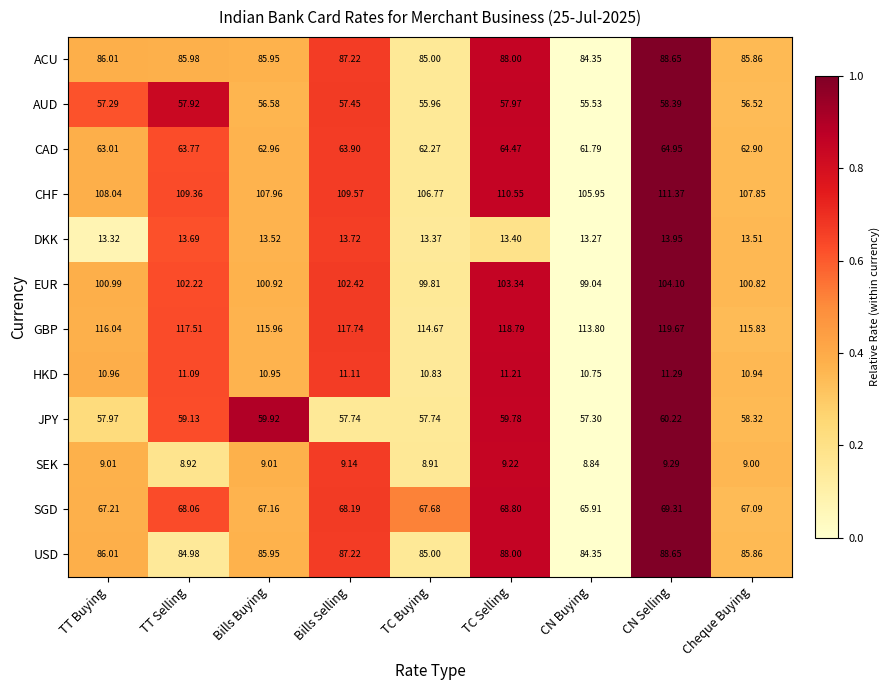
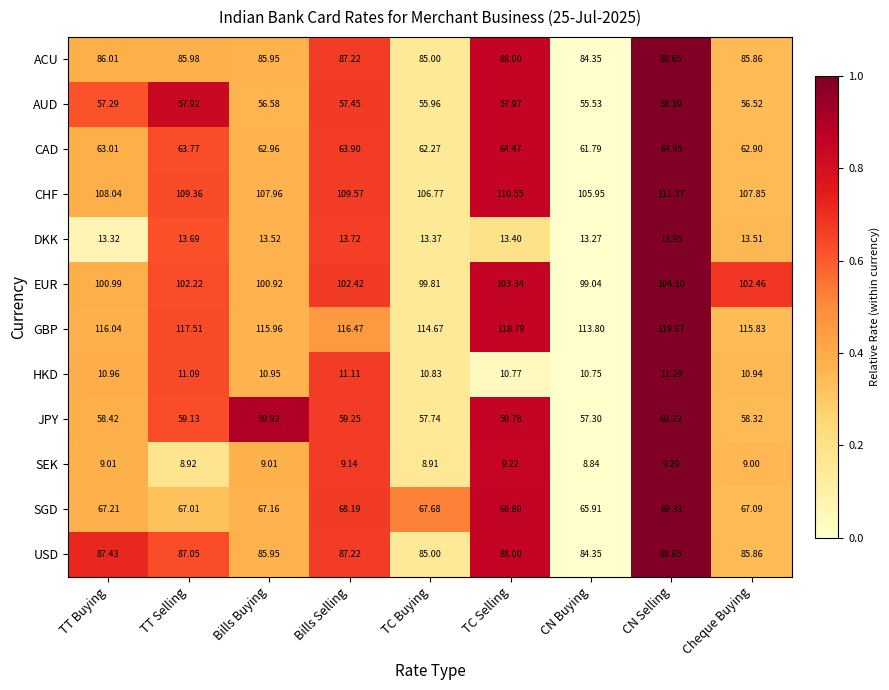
  {
    "ACU": {
      "TT Buying": 86.01,
      "TT Selling": 85.98,
      "Bills Buying": 85.95,
      "Bills Selling": 87.22,
      "TC Buying": 85.00,
      "TC Selling": 88.00,
      "CN Buying": 84.35,
      "CN Selling": 88.65,
      "Cheque Buying": 85.86
    },
    "AUD": {
      "TT Buying": 57.29,
      "TT Selling": 57.92,
      "Bills Buying": 56.58,
      "Bills Selling": 57.45,
      "TC Buying": 55.96,
      "TC Selling": 57.97,
      "CN Buying": 55.53,
      "CN Selling": 58.39,
      "Cheque Buying": 56.52
    },
    "CAD": {
      "TT Buying": 63.01,
      "TT Selling": 63.77,
      "Bills Buying": 62.96,
      "Bills Selling": 63.90,
      "TC Buying": 62.27,
      "TC Selling": 64.47,
      "CN Buying": 61.79,
      "CN Selling": 64.95,
      "Cheque Buying": 62.90
    },
    "CHF": {
      "TT Buying": 108.04,
      "TT Selling": 109.36,
      "Bills Buying": 107.96,
      "Bills Selling": 109.57,
      "TC Buying": 106.77,
      "TC Selling": 110.55,
      "CN Buying": 105.95,
      "CN Selling": 111.37,
      "Cheque Buying": 107.85
    },
    "DKK": {
      "TT Buying": 13.32,
      "TT Selling": 13.69,
      "Bills Buying": 13.52,
      "Bills Selling": 13.72,
      "TC Buying": 13.37,
      "TC Selling": 13.40,
      "CN Buying": 13.27,
      "CN Selling": 13.95,
      "Cheque Buying": 13.51
    },
    "EUR": {
      "TT Buying": 100.99,
      "TT Selling": 102.22,
      "Bills Buying": 100.92,
      "Bills Selling": 102.42,
      "TC Buying": 99.81,
      "TC Selling": 103.34,
      "CN Buying": 99.04,
      "CN Selling": 104.10,
-     "Cheque Buying": 100.82
+     "Cheque Buying": 102.46
    },
    "GBP": {
      "TT Buying": 116.04,
      "TT Selling": 117.51,
      "Bills Buying": 115.96,
-     "Bills Selling": 117.74,
+     "Bills Selling": 116.47,
      "TC Buying": 114.67,
      "TC Selling": 118.79,
      "CN Buying": 113.80,
      "CN Selling": 119.67,
      "Cheque Buying": 115.83
    },
    "HKD": {
      "TT Buying": 10.96,
      "TT Selling": 11.09,
      "Bills Buying": 10.95,
      "Bills Selling": 11.11,
      "TC Buying": 10.83,
-     "TC Selling": 11.21,
+     "TC Selling": 10.77,
      "CN Buying": 10.75,
      "CN Selling": 11.29,
      "Cheque Buying": 10.94
    },
    "JPY": {
-     "TT Buying": 57.97,
+     "TT Buying": 58.42,
      "TT Selling": 59.13,
      "Bills Buying": 59.92,
-     "Bills Selling": 57.74,
+     "Bills Selling": 59.25,
      "TC Buying": 57.74,
      "TC Selling": 59.78,
      "CN Buying": 57.30,
      "CN Selling": 60.22,
      "Cheque Buying": 58.32
    },
    "SEK": {
      "TT Buying": 9.01,
      "TT Selling": 8.92,
      "Bills Buying": 9.01,
      "Bills Selling": 9.14,
      "TC Buying": 8.91,
      "TC Selling": 9.22,
      "CN Buying": 8.84,
      "CN Selling": 9.29,
      "Cheque Buying": 9.00
    },
    "SGD": {
      "TT Buying": 67.21,
-     "TT Selling": 68.06,
+     "TT Selling": 67.01,
      "Bills Buying": 67.16,
      "Bills Selling": 68.19,
      "TC Buying": 67.68,
      "TC Selling": 68.80,
      "CN Buying": 65.91,
      "CN Selling": 69.31,
      "Cheque Buying": 67.09
    },
    "USD": {
-     "TT Buying": 86.01,
-     "TT Selling": 84.98,
+     "TT Buying": 87.43,
+     "TT Selling": 87.05,
      "Bills Buying": 85.95,
      "Bills Selling": 87.22,
      "TC Buying": 85.00,
      "TC Selling": 88.00,
      "CN Buying": 84.35,
      "CN Selling": 88.65,
      "Cheque Buying": 85.86
    }
  }
